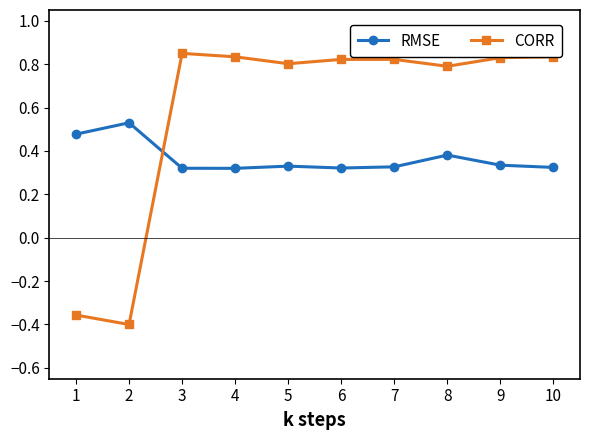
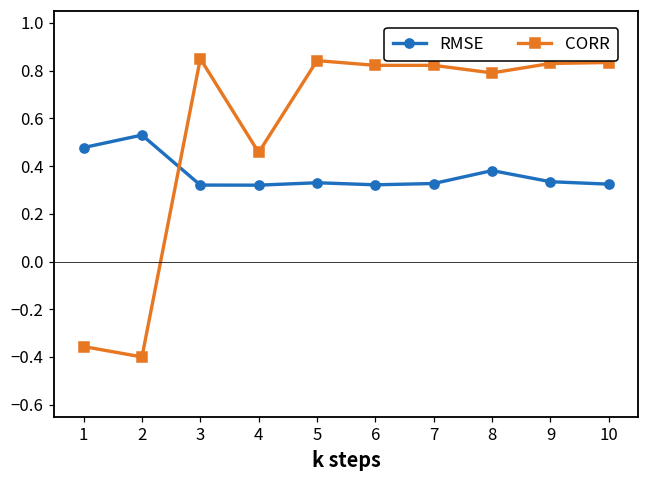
  {
    "RMSE": {
      "1": 0.48,
      "2": 0.53,
      "3": 0.32,
      "4": 0.32,
      "5": 0.33,
      "6": 0.32,
      "7": 0.33,
      "8": 0.38,
      "9": 0.33,
      "10": 0.32
    },
    "CORR": {
      "1": -0.36,
      "2": -0.40,
      "3": 0.85,
-     "4": 0.83,
-     "5": 0.80,
+     "4": 0.46,
+     "5": 0.84,
      "6": 0.82,
      "7": 0.82,
      "8": 0.79,
      "9": 0.83
    }
  }
